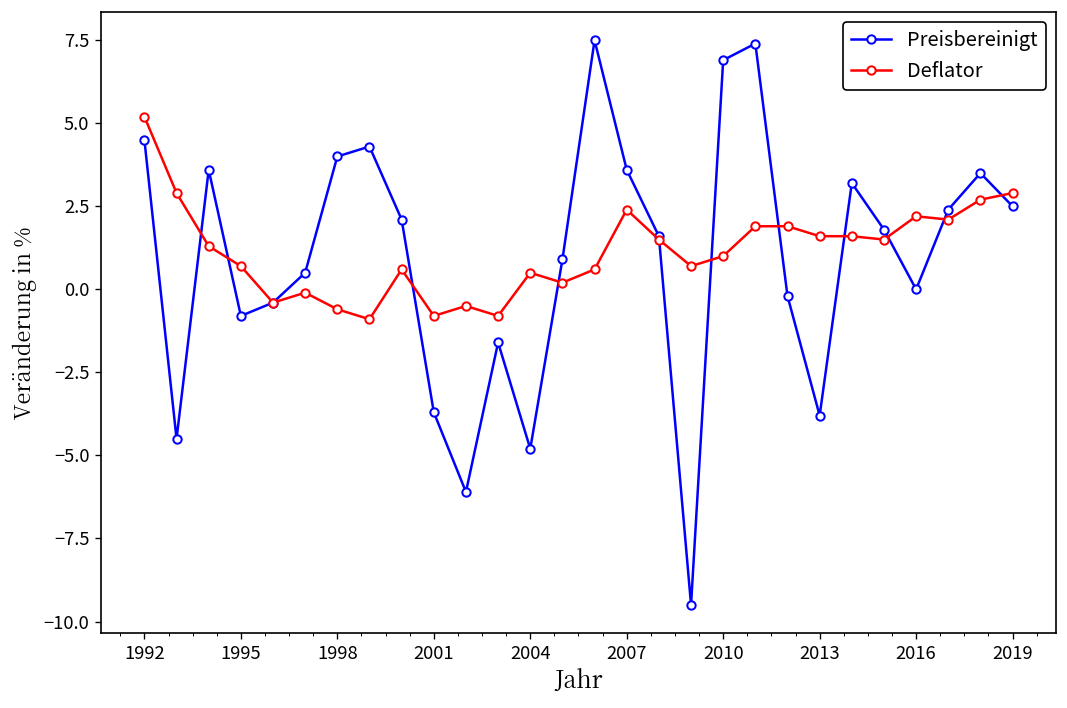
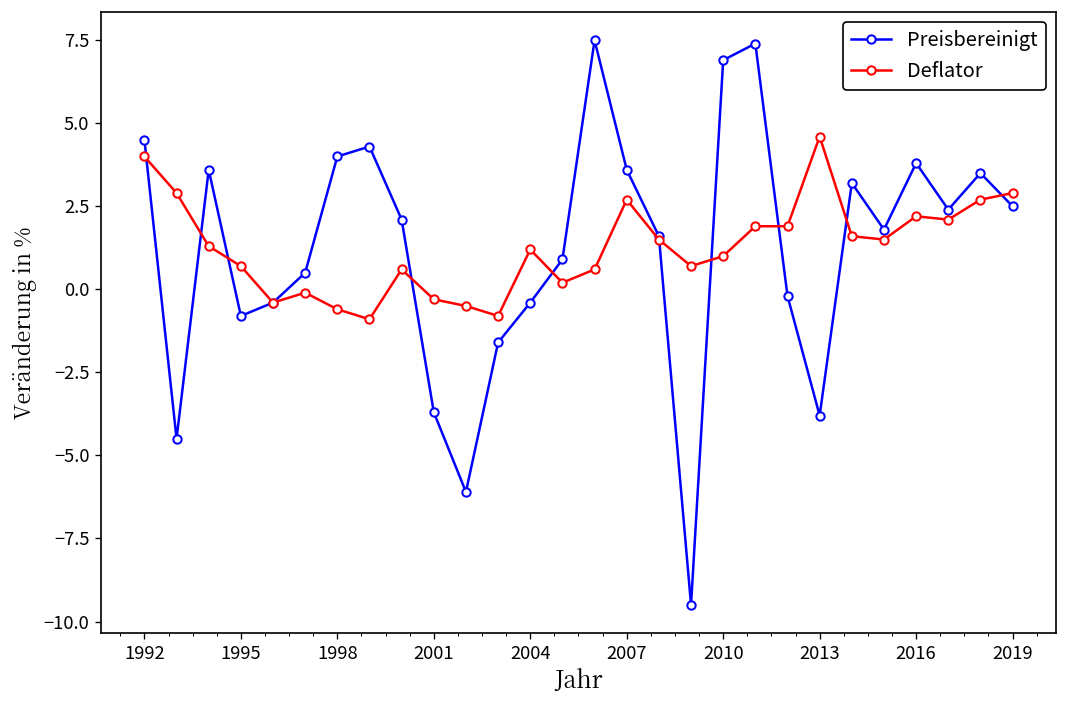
  {
    "Preisbereinigt": {
      "1992": 4.5,
      "1995": -0.8,
      "1998": 4.0,
      "2001": -3.7,
-     "2004": -4.8,
+     "2004": -0.4,
      "2007": 3.6,
      "2010": 6.9,
      "2013": -3.8,
-     "2016": 0.0,
+     "2016": 3.8,
      "2019": 2.5
    },
    "Deflator": {
-     "1992": 5.2,
+     "1992": 4.0,
      "1995": 0.7,
      "1998": -0.6,
-     "2001": -0.8,
-     "2004": 0.5,
-     "2007": 2.4,
+     "2001": -0.3,
+     "2004": 1.2,
+     "2007": 2.7,
      "2010": 1.0,
-     "2013": 1.6,
+     "2013": 4.6,
      "2016": 2.2,
      "2019": 2.9
    }
  }
